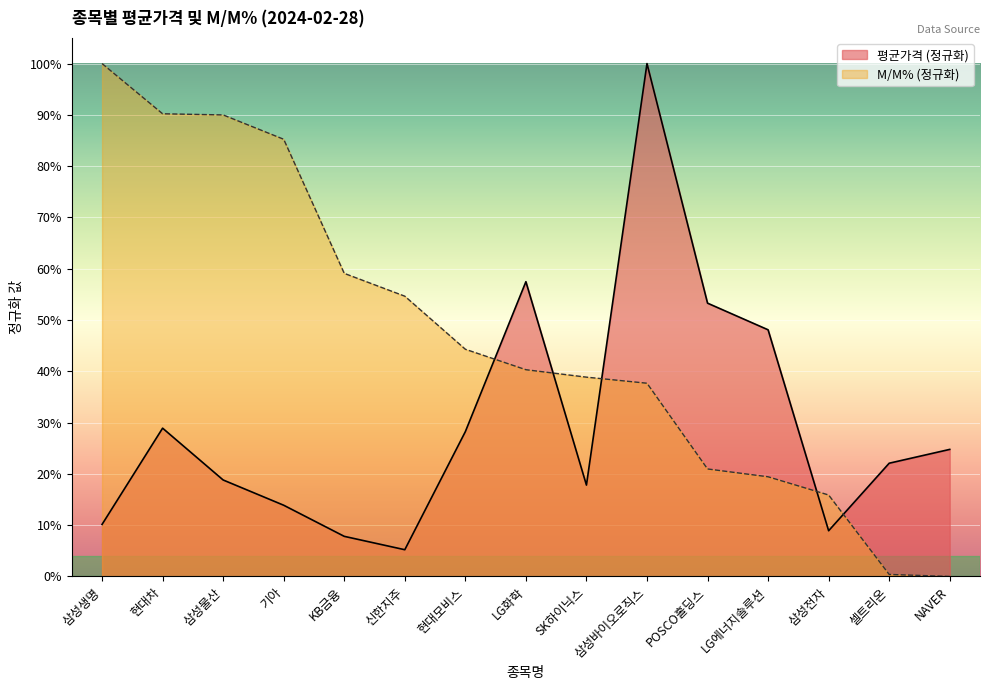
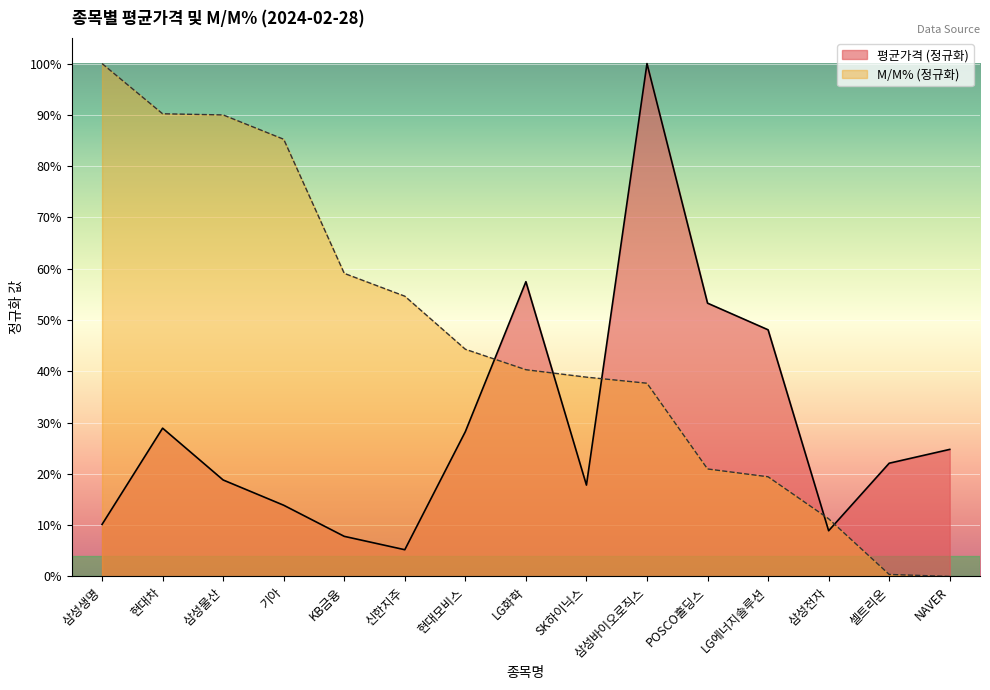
  {
    "평균가격 (정규화)": {
      "삼성생명": "10%",
      "현대차": "29%",
      "삼성물산": "19%",
      "기아": "14%",
      "KB금융": "8%",
      "신한지주": "5%",
      "현대모비스": "28%",
      "LG화학": "57%",
      "SK하이닉스": "18%",
      "삼성바이오로직스": "100%",
      "POSCO홀딩스": "53%",
      "LG에너지솔루션": "48%",
      "삼성전자": "9%",
      "셀트리온": "22%",
      "NAVER": "25%"
    },
    "M/M% (정규화)": {
      "삼성생명": "100%",
      "현대차": "90%",
      "삼성물산": "90%",
      "기아": "85%",
      "KB금융": "59%",
      "신한지주": "55%",
      "현대모비스": "44%",
      "LG화학": "40%",
      "SK하이닉스": "39%",
      "삼성바이오로직스": "38%",
      "POSCO홀딩스": "21%",
      "LG에너지솔루션": "19%",
-     "삼성전자": "16%",
+     "삼성전자": "11%",
      "셀트리온": "0%",
      "NAVER": "0%"
    }
  }
